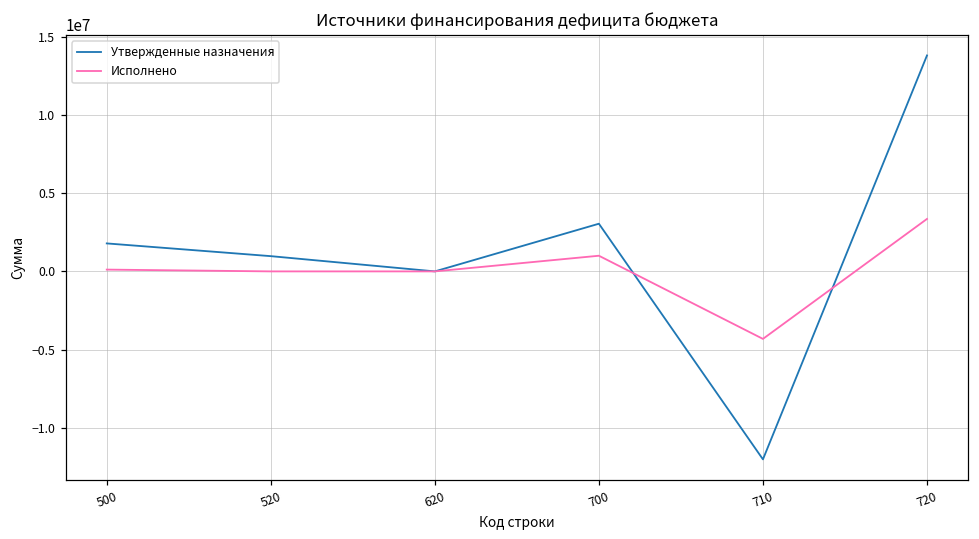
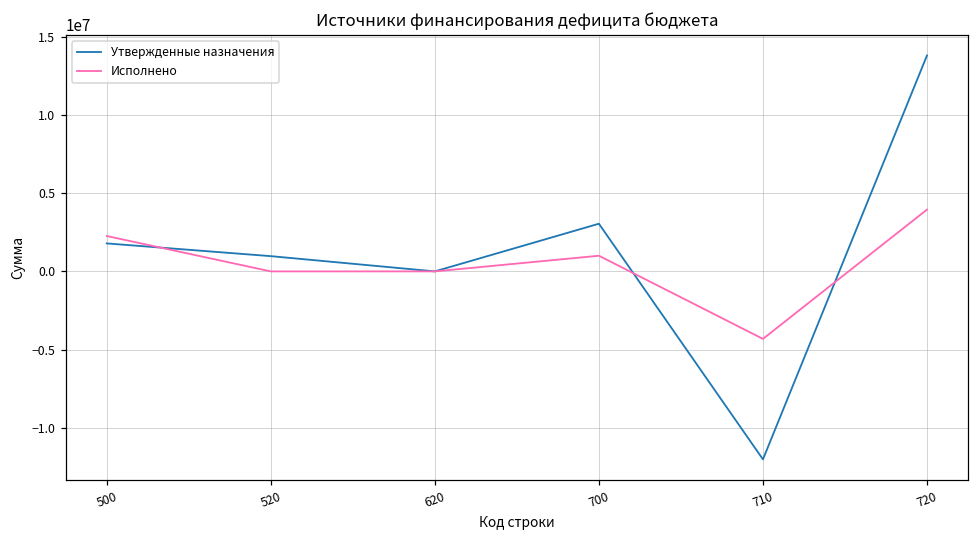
  {
    "Утвержденные назначения": {
      "500": 1800000,
      "520": 1000000,
      "700": 3000000,
      "710": -12000000,
      "720": 13800000
    },
    "Исполнено": {
-     "500": 100000,
+     "500": 2300000,
      "520": 0,
      "700": 1000000,
      "710": -4300000,
-     "720": 3400000
+     "720": 3900000
    }
  }
